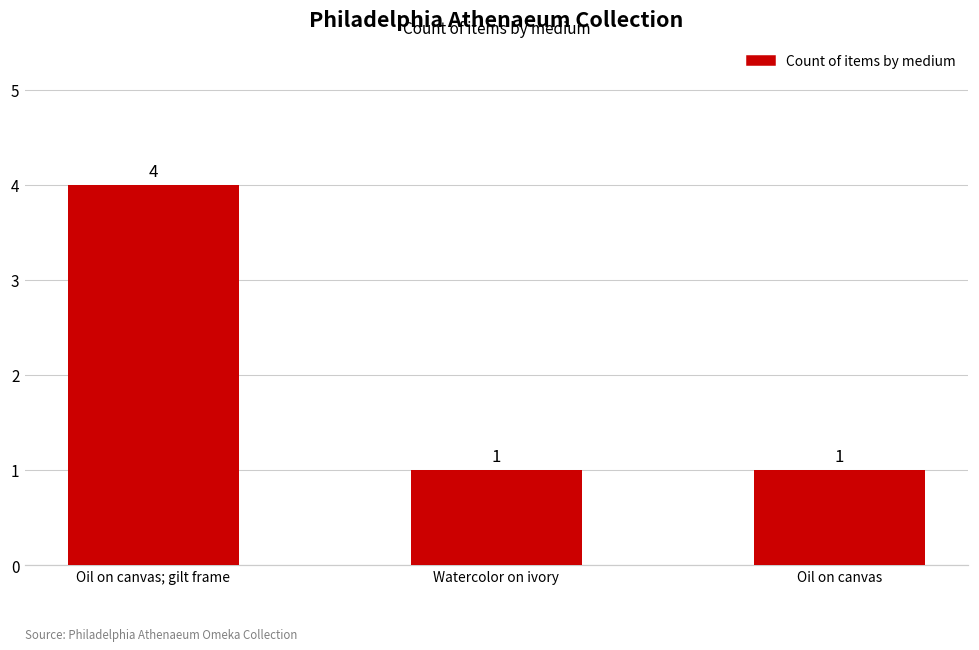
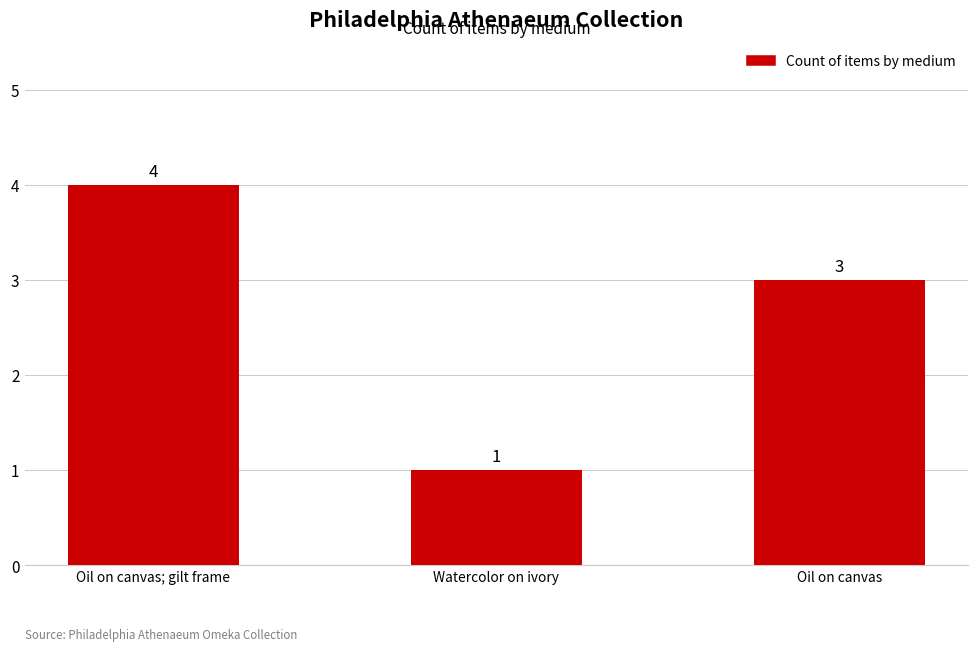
  {
    "Oil on canvas; gilt frame": 4,
    "Watercolor on ivory": 1,
-   "Oil on canvas": 1
+   "Oil on canvas": 3
  }
